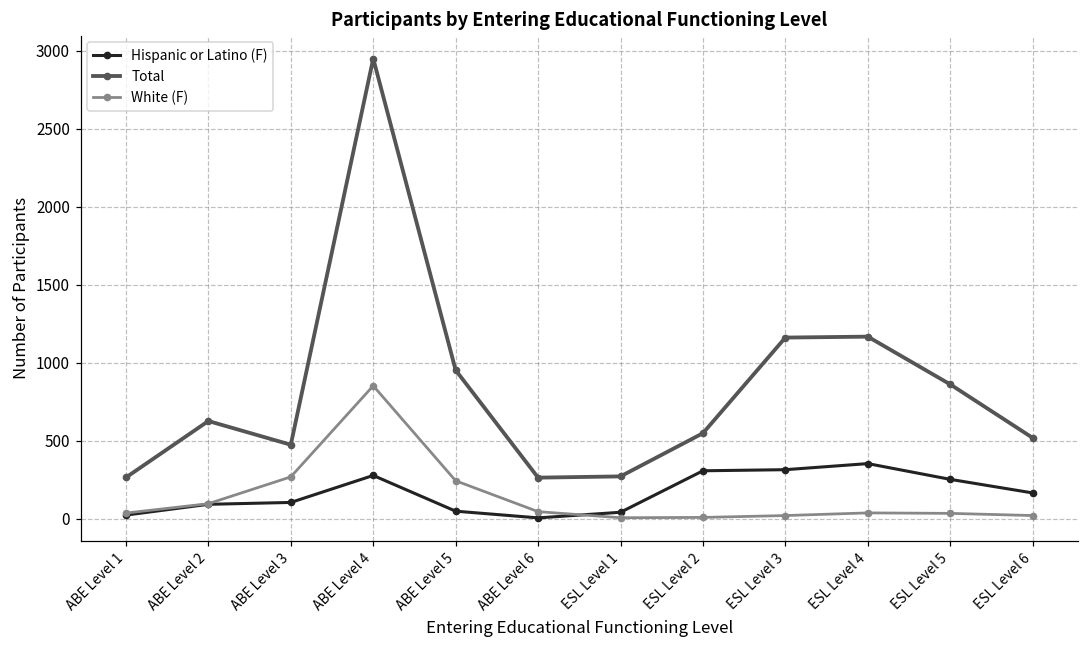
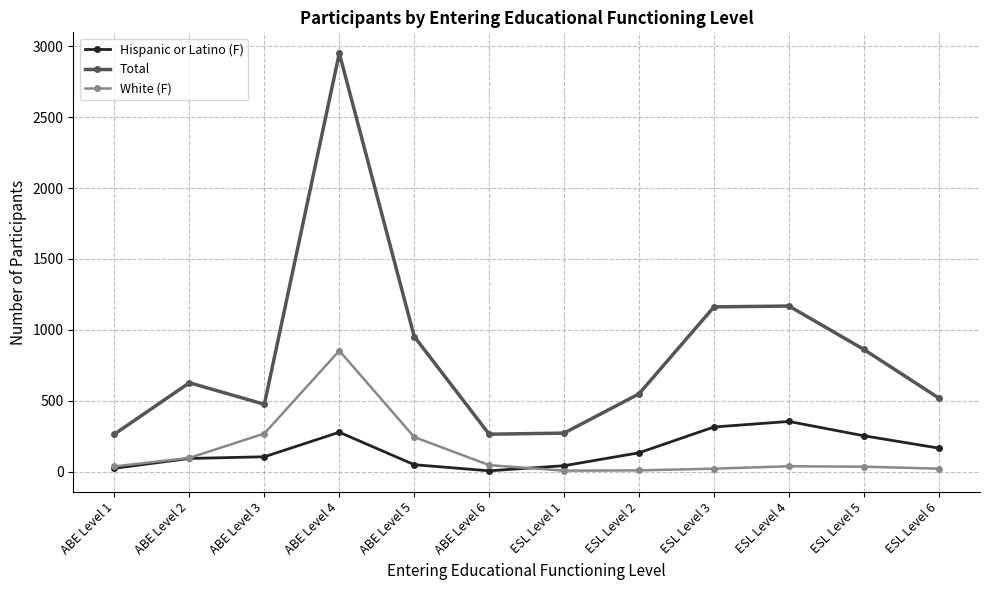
  {
    "Hispanic or Latino (F)": {
      "ABE Level 3": 110,
      "ABE Level 4": 280,
      "ABE Level 5": 50,
      "ABE Level 6": 10,
      "ESL Level 1": 40,
-     "ESL Level 2": 310,
+     "ESL Level 2": 130,
      "ESL Level 3": 320,
      "ESL Level 4": 350,
      "ESL Level 5": 250,
      "ESL Level 6": 170
    },
    "Total": {
      "ABE Level 1": 270,
      "ABE Level 2": 630,
      "ABE Level 3": 480,
      "ABE Level 4": 2950,
      "ABE Level 5": 950,
      "ABE Level 6": 260,
      "ESL Level 1": 270,
      "ESL Level 2": 550,
      "ESL Level 3": 1160,
      "ESL Level 4": 1170,
      "ESL Level 5": 860,
      "ESL Level 6": 520
    },
    "White (F)": {
      "ABE Level 3": 270,
      "ABE Level 4": 850,
      "ABE Level 5": 240,
      "ABE Level 6": 50,
      "ESL Level 1": 10,
      "ESL Level 2": 10,
      "ESL Level 3": 20,
      "ESL Level 4": 40,
      "ESL Level 5": 40,
      "ESL Level 6": 20
    }
  }
